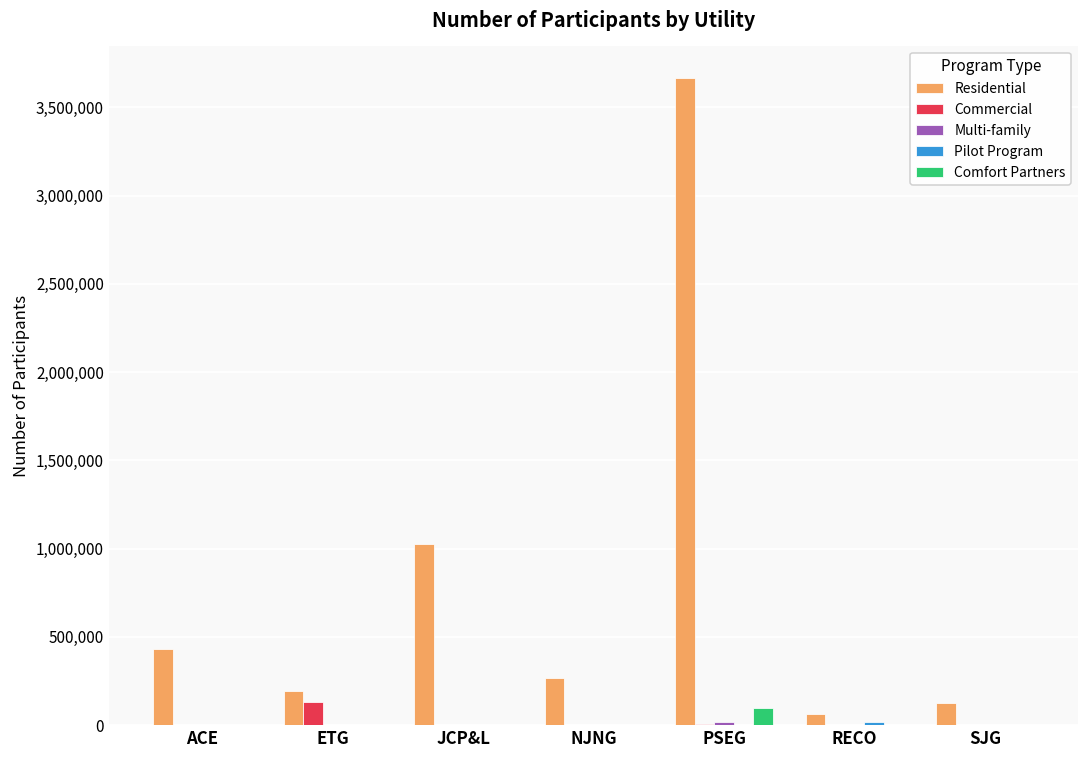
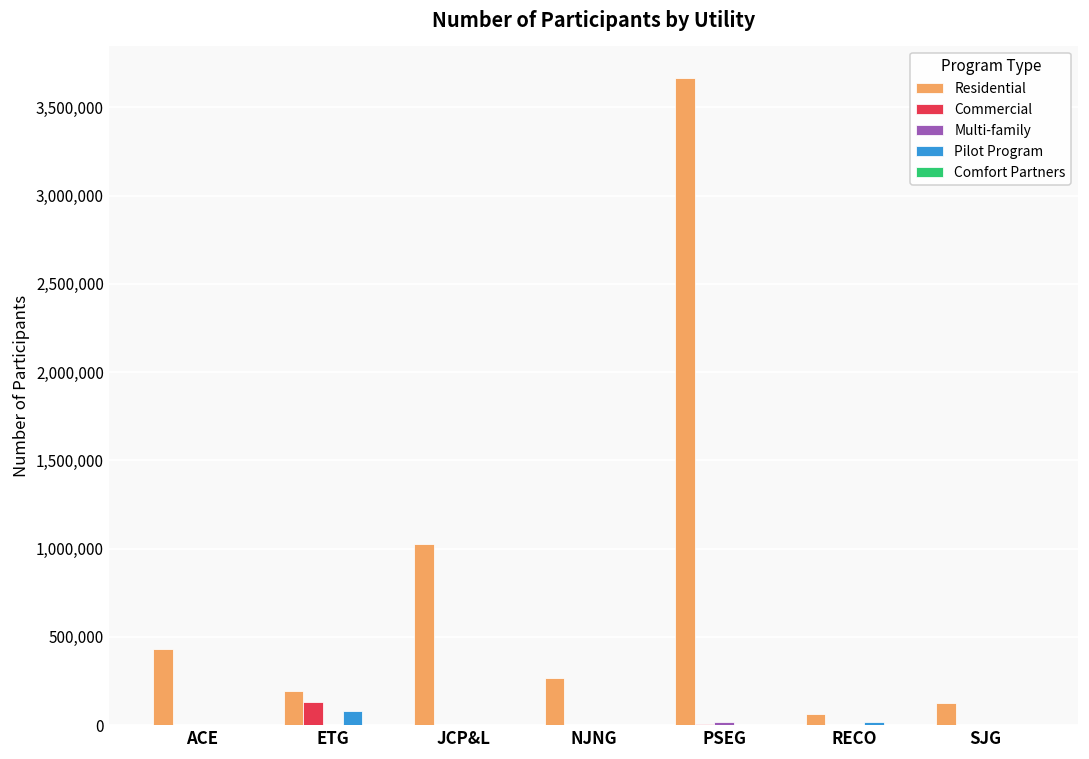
  {
    "Residential": {
      "ACE": "430,000",
      "ETG": "190,000",
      "JCP&L": "1,020,000",
      "NJNG": "270,000",
      "PSEG": "3,670,000",
      "RECO": "60,000",
      "SJG": "130,000"
    },
    "Commercial": {
      "ETG": "130,000"
    },
    "Multi-family": {
      "RECO": "0"
    },
    "Pilot Program": {
      "ACE": "0",
-     "ETG": "0",
+     "ETG": "80,000",
      "JCP&L": "0",
      "NJNG": "0",
      "PSEG": "0",
      "RECO": "20,000",
      "SJG": "0"
    },
    "Comfort Partners": {
-     "PSEG": "90,000"
+     "PSEG": "0"
    }
  }
